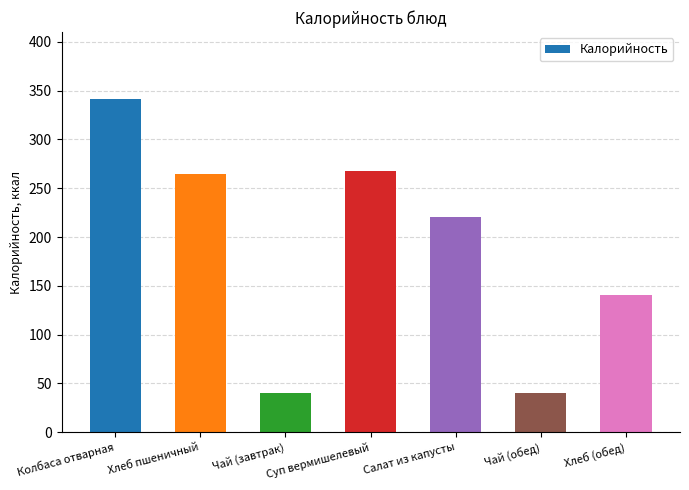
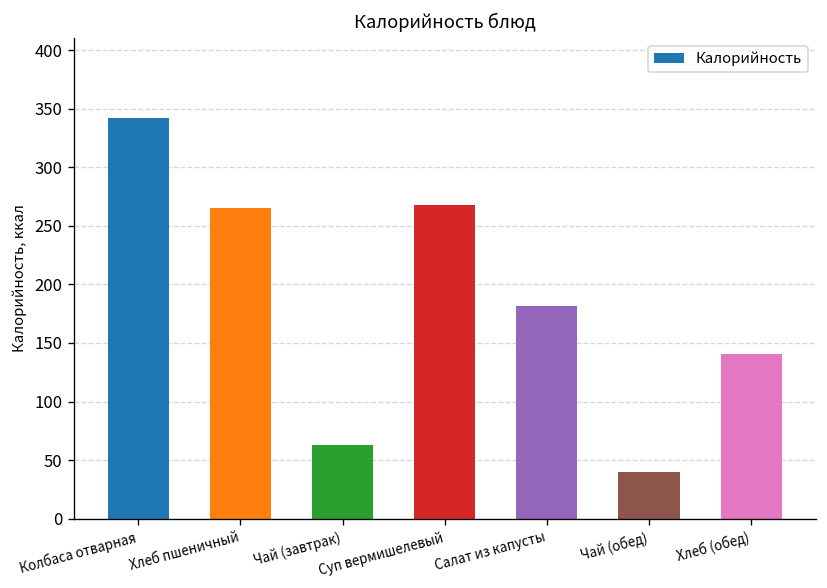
  {
    "Колбаса отварная": 340,
    "Хлеб пшеничный": 270,
-   "Чай (завтрак)": 40,
+   "Чай (завтрак)": 60,
    "Суп вермишелевый": 270,
-   "Салат из капусты": 220,
+   "Салат из капусты": 180,
    "Чай (обед)": 40,
    "Хлеб (обед)": 140
  }
